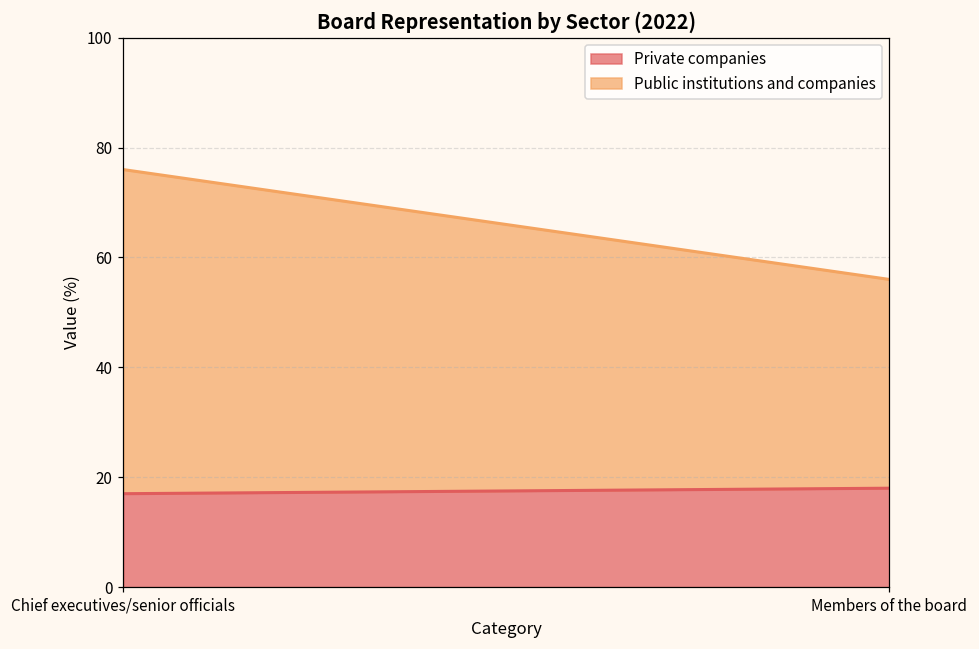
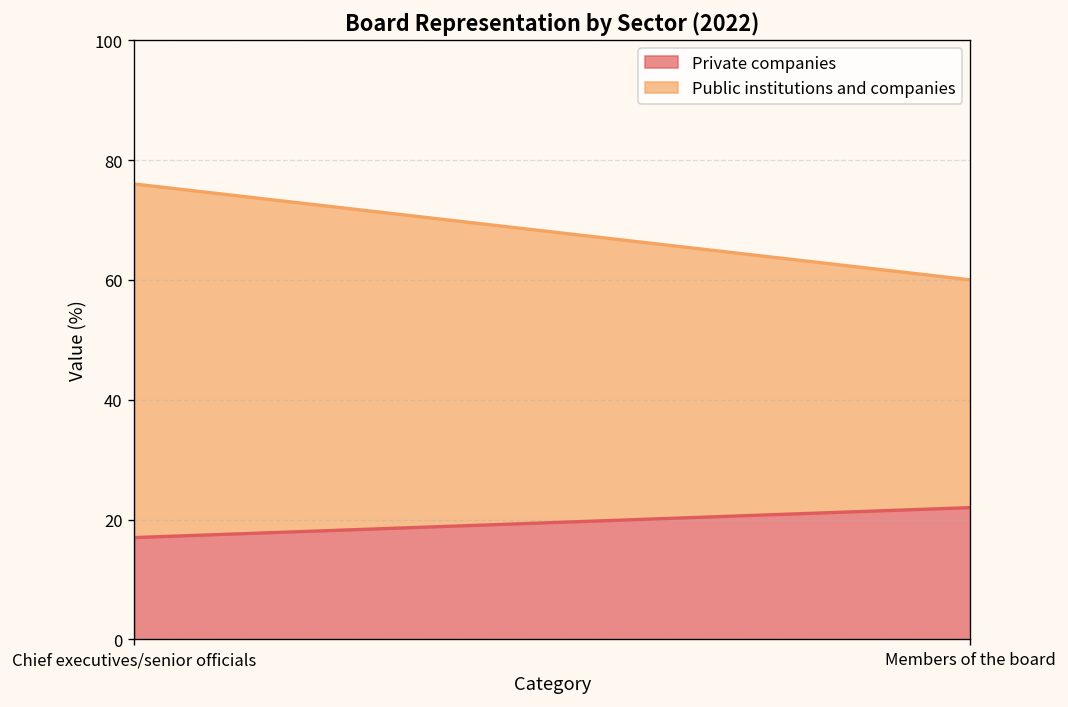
  {
    "Private companies": {
      "Chief executives/senior officials": 17,
-     "Members of the board": 18
+     "Members of the board": 22
    },
    "Public institutions and companies": {
      "Chief executives/senior officials": 59,
      "Members of the board": 38
    }
  }
